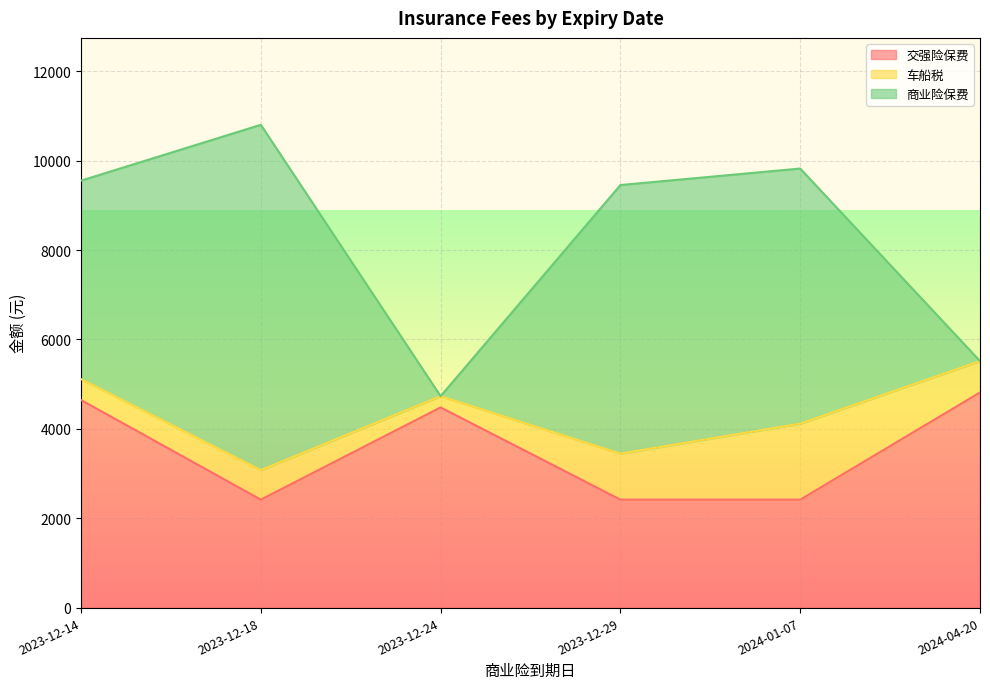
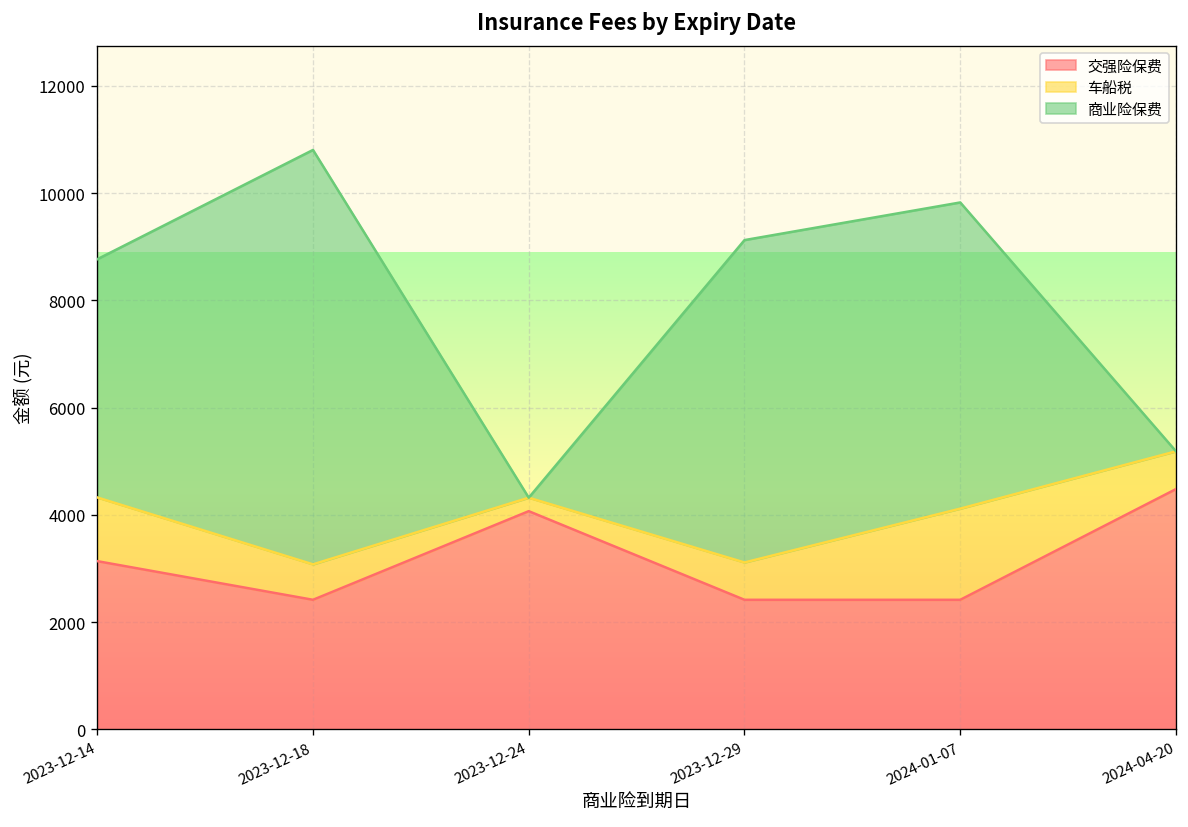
  {
    "交强险保费": {
-     "2023-12-14": 4600,
+     "2023-12-14": 3100,
      "2023-12-18": 2400,
-     "2023-12-24": 4500,
+     "2023-12-24": 4100,
      "2023-12-29": 2400,
      "2024-01-07": 2400,
-     "2024-04-20": 4800
+     "2024-04-20": 4500
    },
    "车船税": {
-     "2023-12-14": 500,
+     "2023-12-14": 1200,
      "2023-12-18": 700,
-     "2023-12-29": 1000,
+     "2023-12-29": 700,
      "2024-01-07": 1700
    },
    "商业险保费": {
      "2023-12-14": 4400,
      "2023-12-18": 7700,
      "2023-12-29": 6000,
      "2024-01-07": 5700
    }
  }
